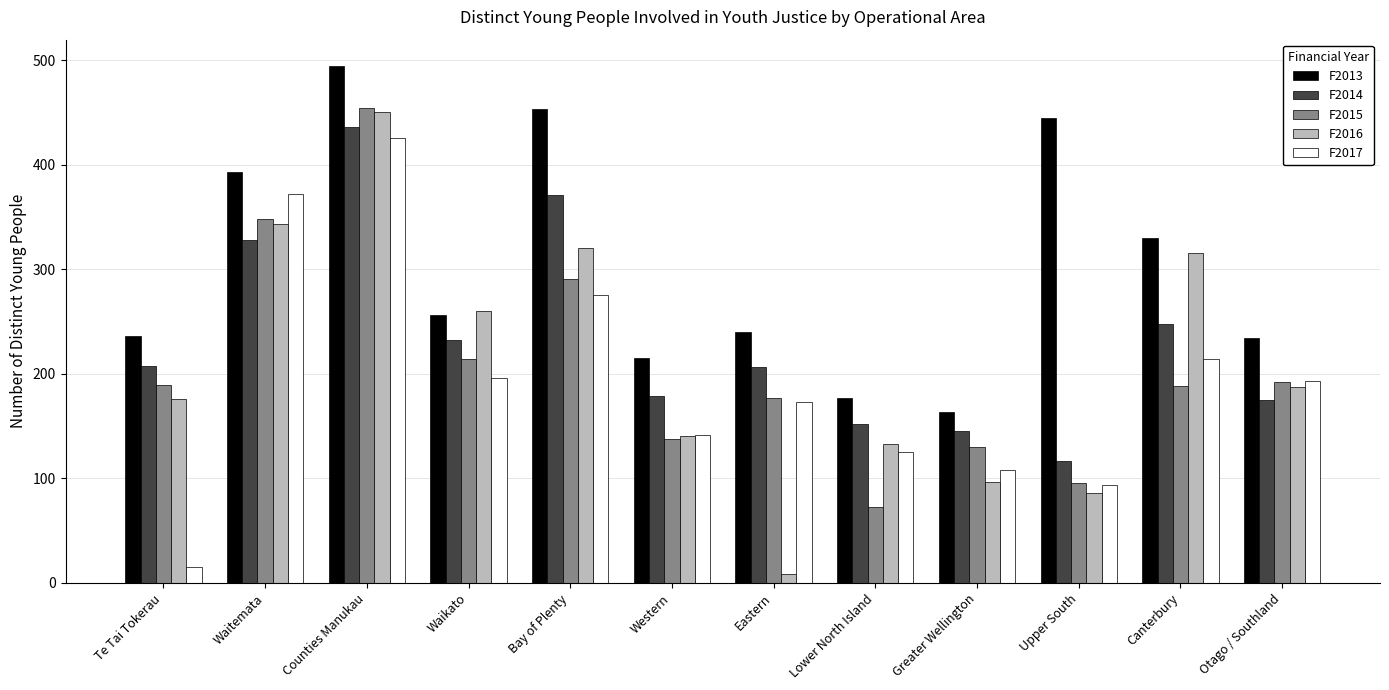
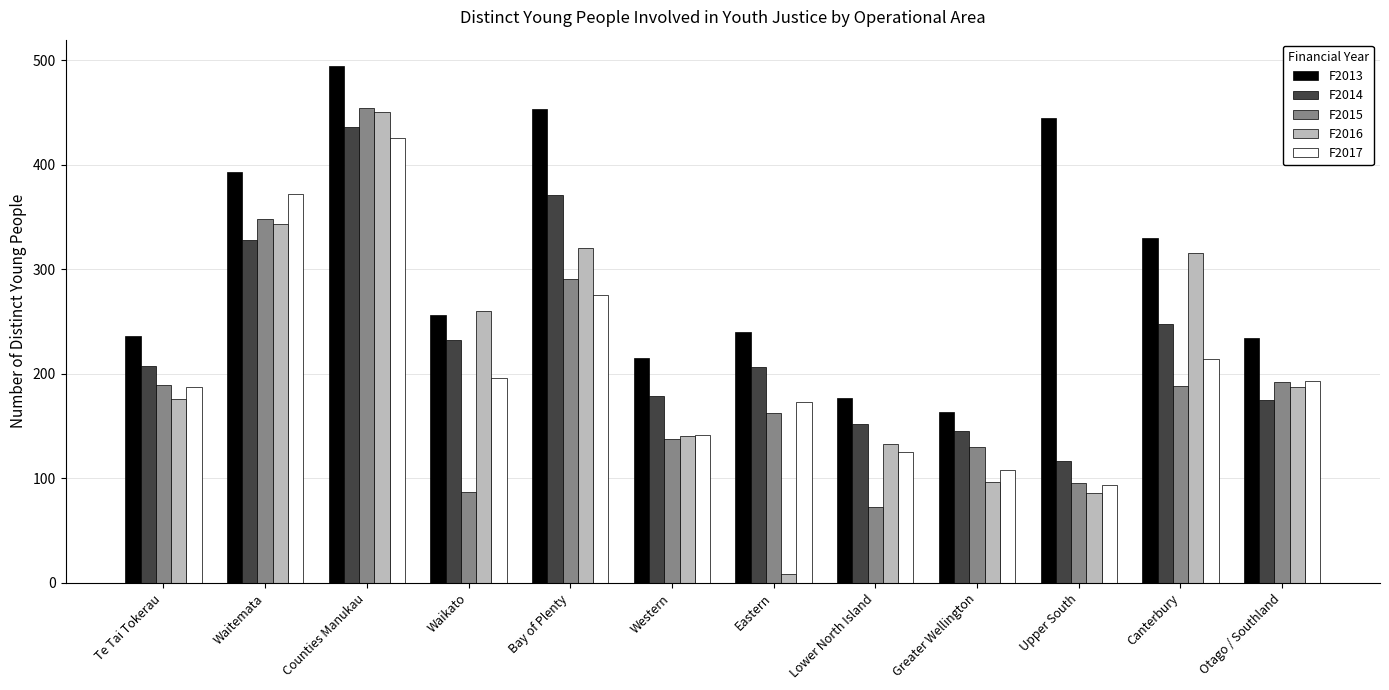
  {
    "F2013": {
      "Te Tai Tokerau": 236,
      "Waitemata": 393,
      "Counties Manukau": 495,
      "Waikato": 256,
      "Bay of Plenty": 453,
      "Western": 215,
      "Eastern": 240,
      "Lower North Island": 177,
      "Greater Wellington": 164,
      "Upper South": 445,
      "Canterbury": 330,
      "Otago / Southland": 234
    },
    "F2014": {
      "Te Tai Tokerau": 208,
      "Waitemata": 328,
      "Counties Manukau": 436,
      "Waikato": 232,
      "Bay of Plenty": 371,
      "Western": 179,
      "Eastern": 207,
      "Lower North Island": 152,
      "Greater Wellington": 145,
      "Upper South": 117,
      "Canterbury": 248,
      "Otago / Southland": 175
    },
    "F2015": {
      "Te Tai Tokerau": 189,
      "Waitemata": 348,
      "Counties Manukau": 454,
-     "Waikato": 214,
+     "Waikato": 87,
      "Bay of Plenty": 291,
      "Western": 138,
-     "Eastern": 177,
+     "Eastern": 163,
      "Lower North Island": 73,
      "Greater Wellington": 130,
      "Upper South": 96,
      "Canterbury": 188,
      "Otago / Southland": 192
    },
    "F2016": {
      "Te Tai Tokerau": 176,
      "Waitemata": 343,
      "Counties Manukau": 451,
      "Waikato": 260,
      "Bay of Plenty": 320,
      "Western": 141,
      "Eastern": 9,
      "Lower North Island": 133,
      "Greater Wellington": 97,
      "Upper South": 86,
      "Canterbury": 316,
      "Otago / Southland": 187
    },
    "F2017": {
-     "Te Tai Tokerau": 15,
+     "Te Tai Tokerau": 187,
      "Waitemata": 372,
      "Counties Manukau": 426,
      "Waikato": 196,
      "Bay of Plenty": 275,
      "Western": 142,
      "Eastern": 173,
      "Lower North Island": 125,
      "Greater Wellington": 108,
      "Upper South": 94,
      "Canterbury": 214,
      "Otago / Southland": 193
    }
  }
